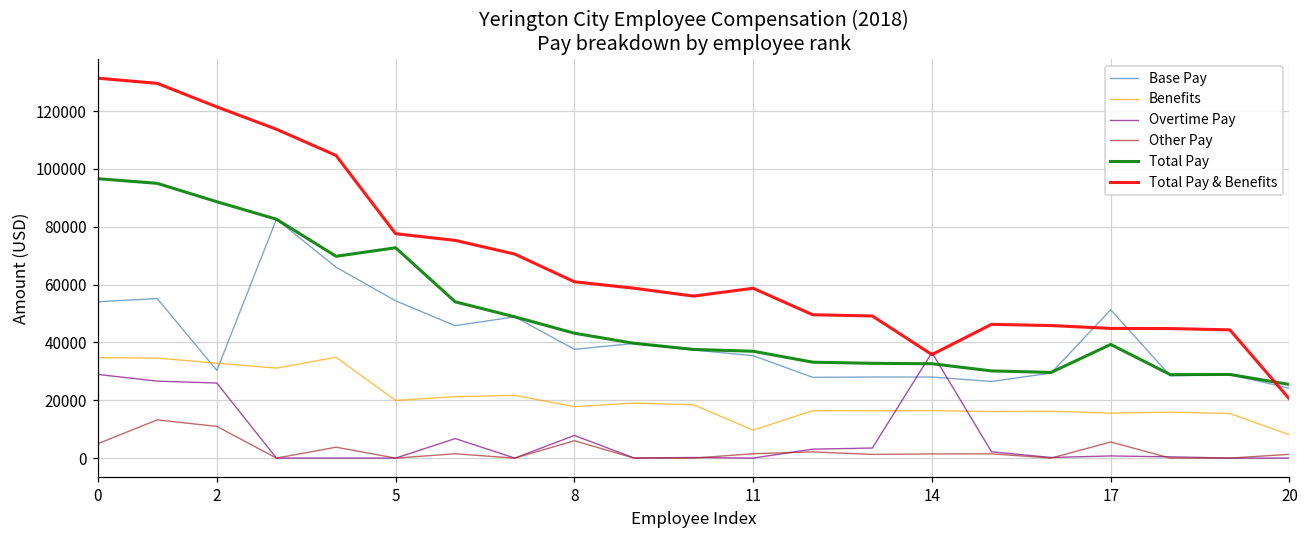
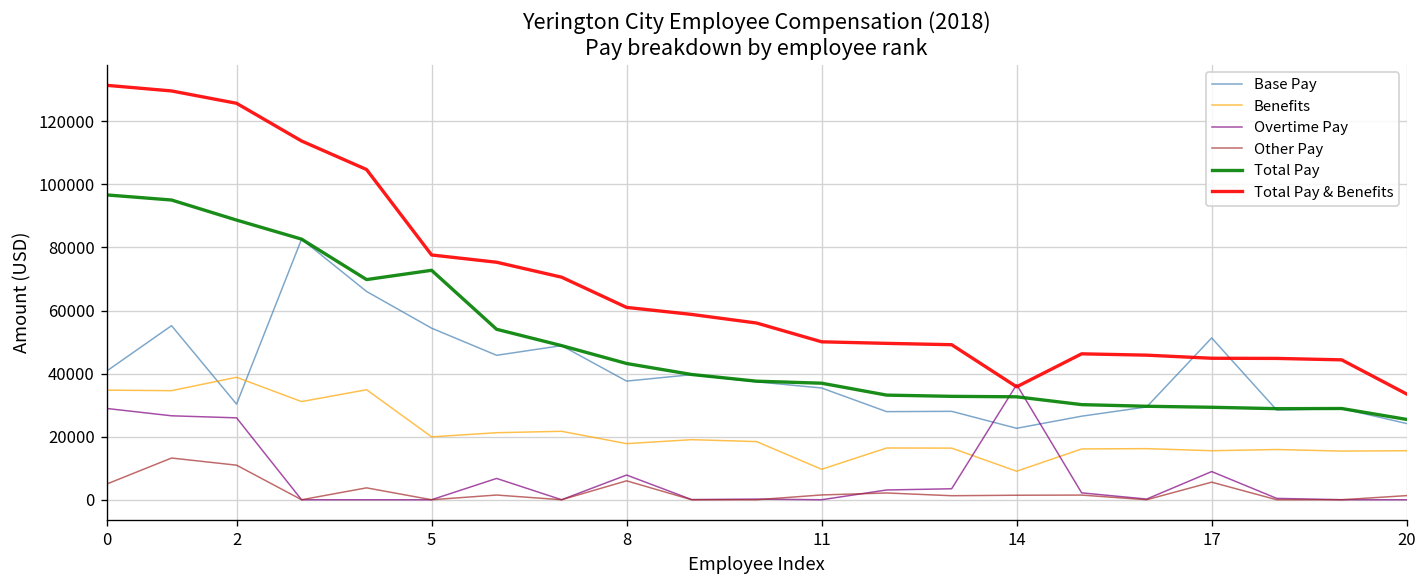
  {
    "Base Pay": {
-     "0": 54000,
+     "0": 41000,
      "2": 30000,
      "5": 54000,
      "8": 38000,
      "11": 35000,
-     "14": 28000,
+     "14": 23000,
      "17": 51000,
      "20": 24000
    },
    "Benefits": {
      "0": 35000,
-     "2": 33000,
+     "2": 39000,
      "5": 20000,
      "8": 18000,
      "11": 10000,
-     "14": 16000,
+     "14": 9000,
      "17": 16000,
-     "20": 8000
+     "20": 16000
    },
    "Overtime Pay": {
      "0": 29000,
      "2": 26000,
      "8": 8000,
      "11": 0,
-     "17": 1000,
+     "17": 9000,
      "20": 0
    },
    "Other Pay": {
      "0": 5000,
      "2": 11000,
      "8": 6000,
      "11": 2000,
      "14": 1000,
      "17": 6000,
      "20": 1000
    },
    "Total Pay": {
      "0": 97000,
      "2": 89000,
      "5": 73000,
      "8": 43000,
      "11": 37000,
      "14": 33000,
-     "17": 39000,
+     "17": 29000,
      "20": 25000
    },
    "Total Pay & Benefits": {
      "0": 131000,
-     "2": 121000,
+     "2": 126000,
      "5": 78000,
      "8": 61000,
-     "11": 59000,
+     "11": 50000,
      "17": 45000,
-     "20": 20000
+     "20": 34000
    }
  }
